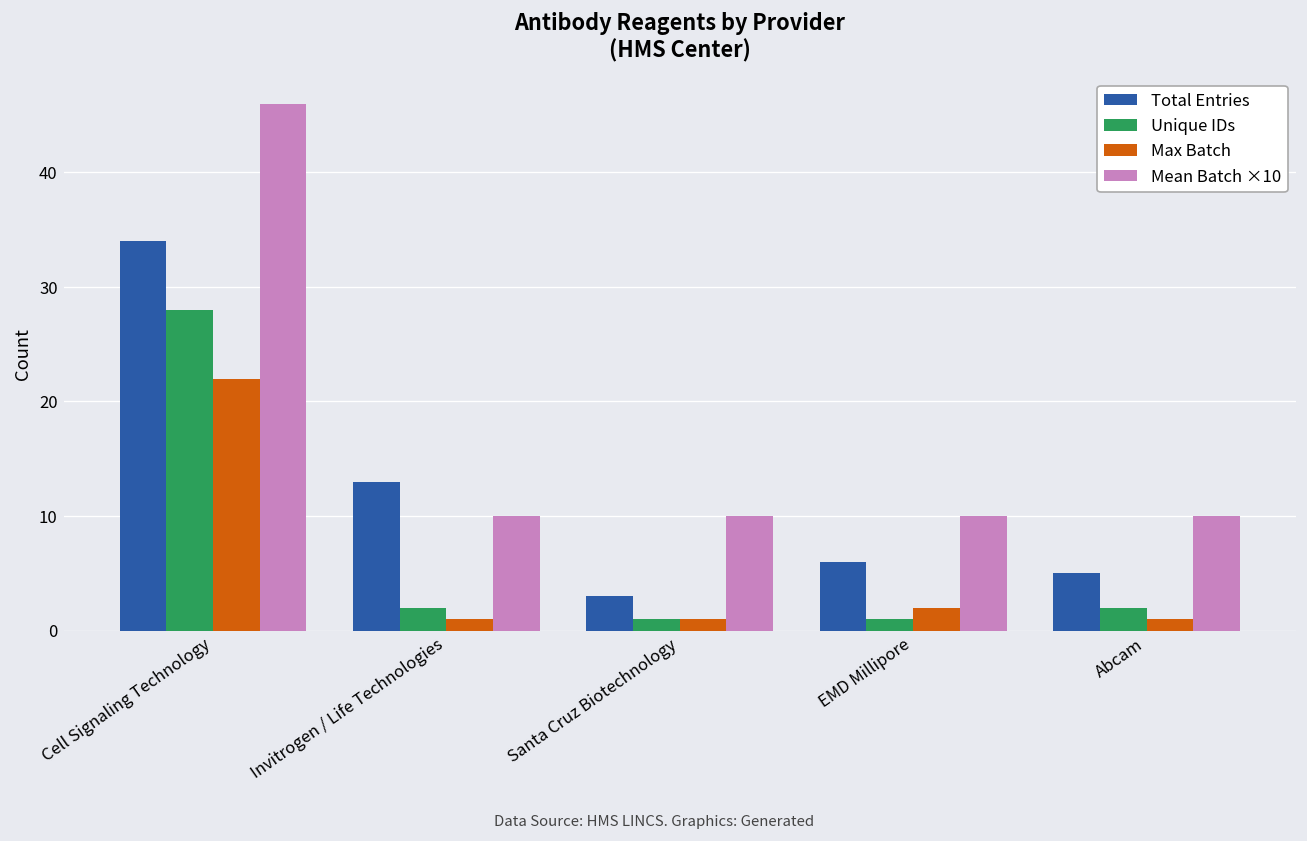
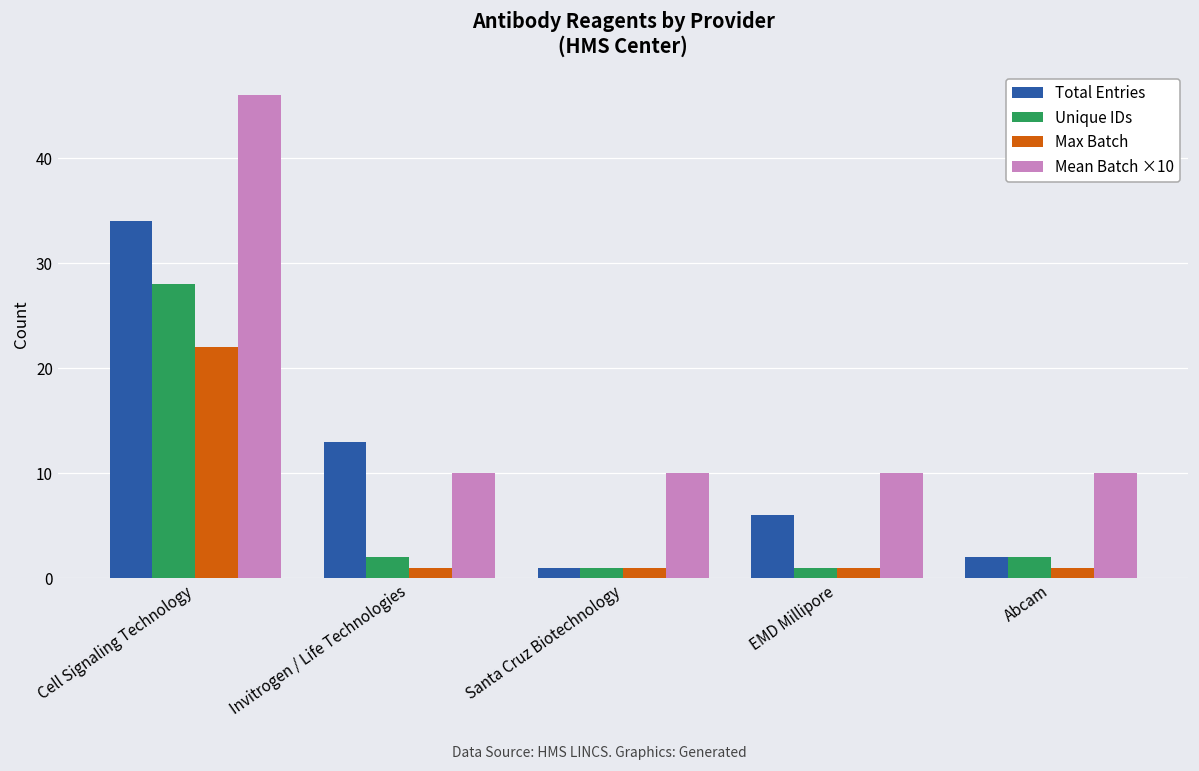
  {
    "Total Entries": {
      "Cell Signaling Technology": 34,
      "Invitrogen / Life Technologies": 13,
-     "Santa Cruz Biotechnology": 3,
+     "Santa Cruz Biotechnology": 1,
      "EMD Millipore": 6,
-     "Abcam": 5
+     "Abcam": 2
    },
    "Unique IDs": {
      "Cell Signaling Technology": 28,
      "Invitrogen / Life Technologies": 2,
      "Santa Cruz Biotechnology": 1,
      "EMD Millipore": 1,
      "Abcam": 2
    },
    "Max Batch": {
      "Cell Signaling Technology": 22,
      "Invitrogen / Life Technologies": 1,
      "Santa Cruz Biotechnology": 1,
-     "EMD Millipore": 2,
+     "EMD Millipore": 1,
      "Abcam": 1
    },
    "Mean Batch ×10": {
      "Cell Signaling Technology": 46,
      "Invitrogen / Life Technologies": 10,
      "Santa Cruz Biotechnology": 10,
      "EMD Millipore": 10,
      "Abcam": 10
    }
  }
